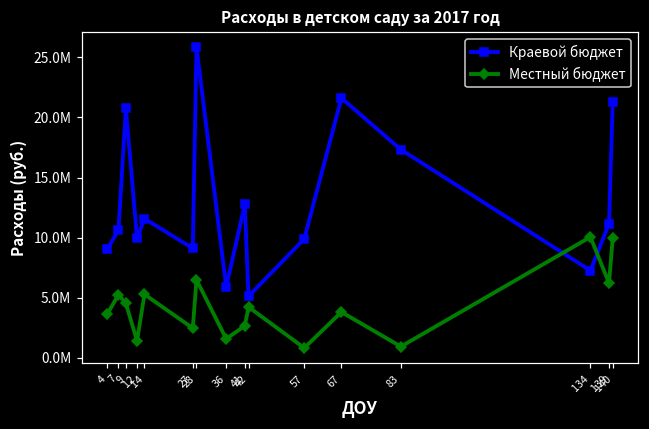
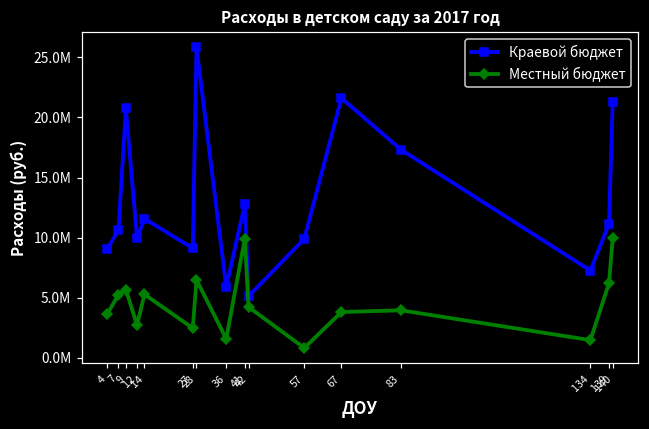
  {
    "Краевой бюджет": {
      "4": 9100000,
      "7": 10600000,
      "9": 20700000,
      "12": 10000000,
      "14": 11600000,
      "27": 9100000,
      "28": 25800000,
      "36": 5900000,
      "41": 12800000,
      "42": 5100000,
      "57": 9900000,
      "67": 21600000,
      "83": 17300000,
      "134": 7300000,
      "139": 11200000,
      "140": 21300000
    },
    "Местный бюджет": {
      "4": 3600000,
      "7": 5300000,
-     "9": 4500000,
-     "12": 1400000,
+     "9": 5700000,
+     "12": 2700000,
      "14": 5300000,
      "27": 2500000,
      "28": 6500000,
      "36": 1600000,
-     "41": 2700000,
+     "41": 9900000,
      "42": 4200000,
      "57": 800000,
      "67": 3800000,
-     "83": 900000,
-     "134": 10100000,
+     "83": 4000000,
+     "134": 1500000,
      "139": 6200000,
      "140": 10000000
    }
  }
